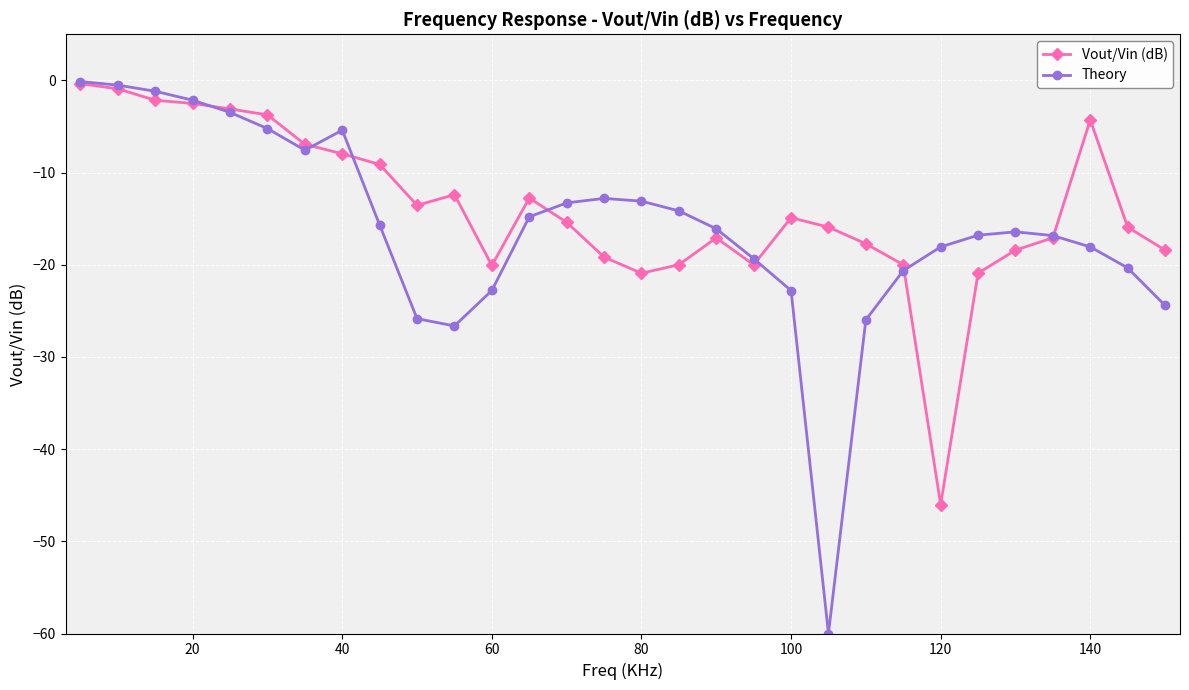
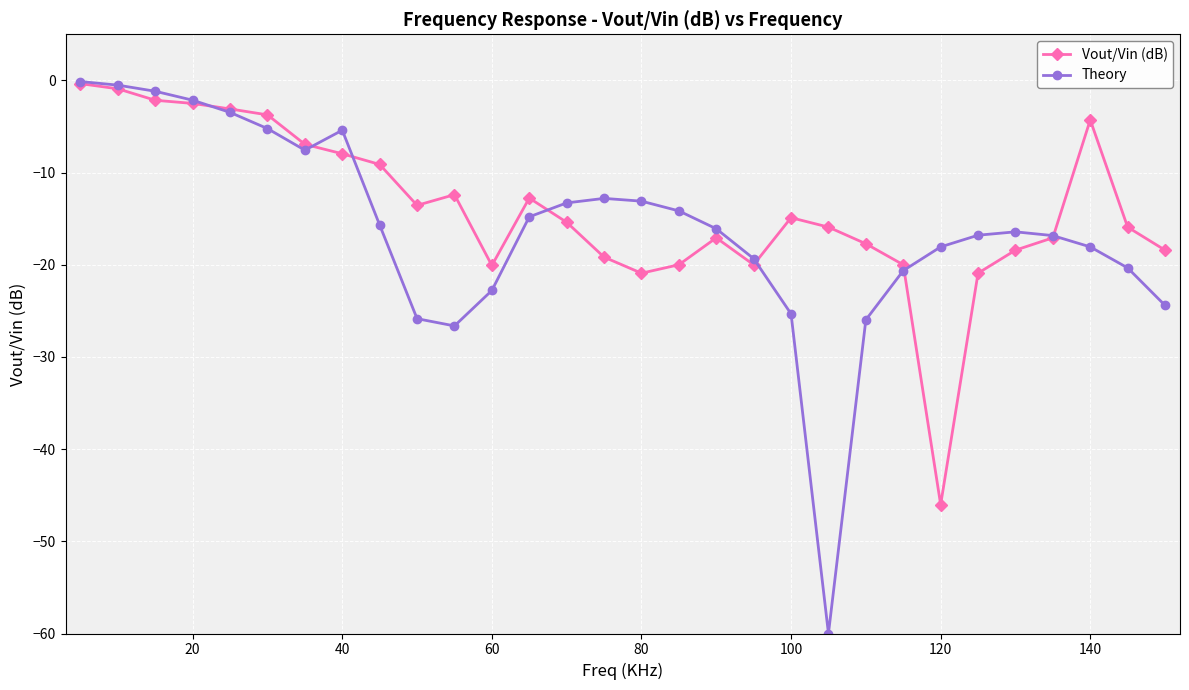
  {
    "Vout/Vin (dB)": {
      "20": -2,
      "40": -8,
      "60": -20,
      "80": -21,
      "100": -15,
      "120": -46,
      "140": -4
    },
    "Theory": {
      "20": -2,
      "40": -5,
      "60": -23,
      "80": -13,
-     "100": -23,
+     "100": -25,
      "120": -18,
      "140": -18
    }
  }
